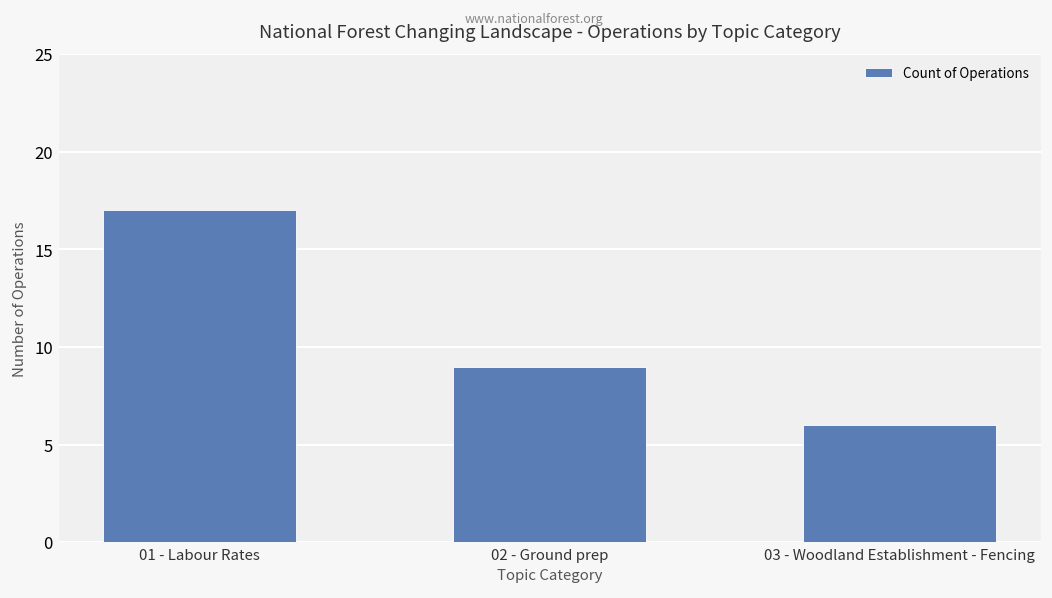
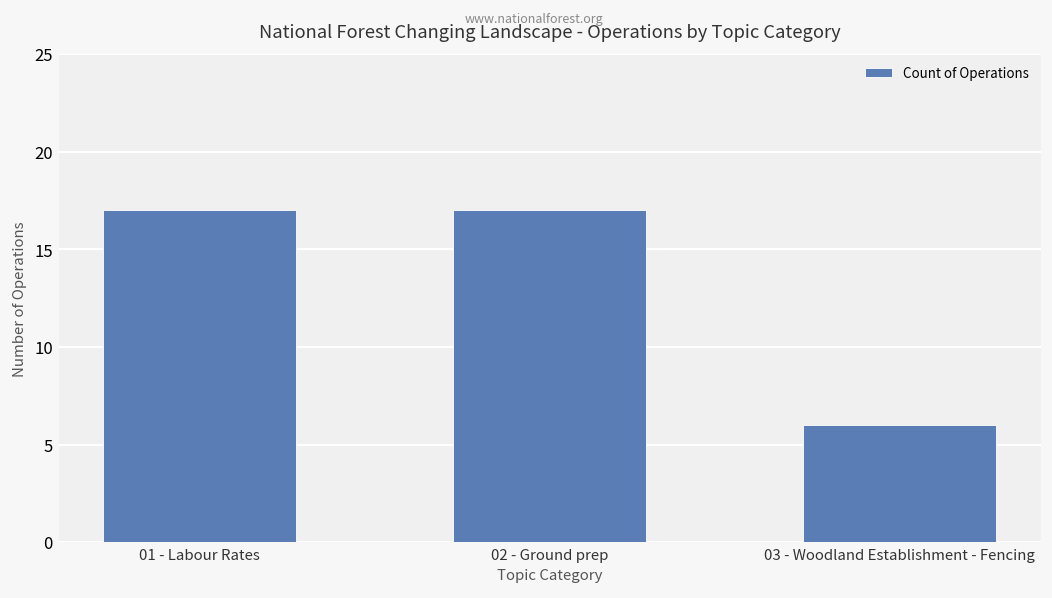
  {
    "01 - Labour Rates": 17,
-   "02 - Ground prep": 9,
+   "02 - Ground prep": 17,
    "03 - Woodland Establishment - Fencing": 6
  }
